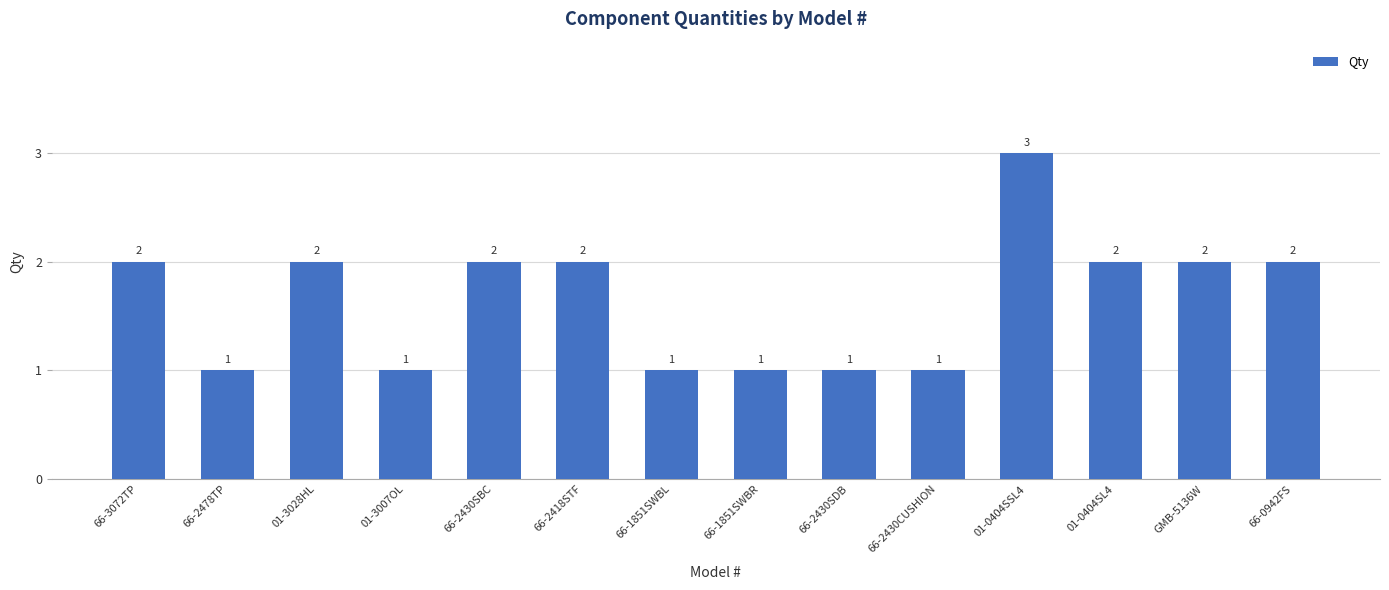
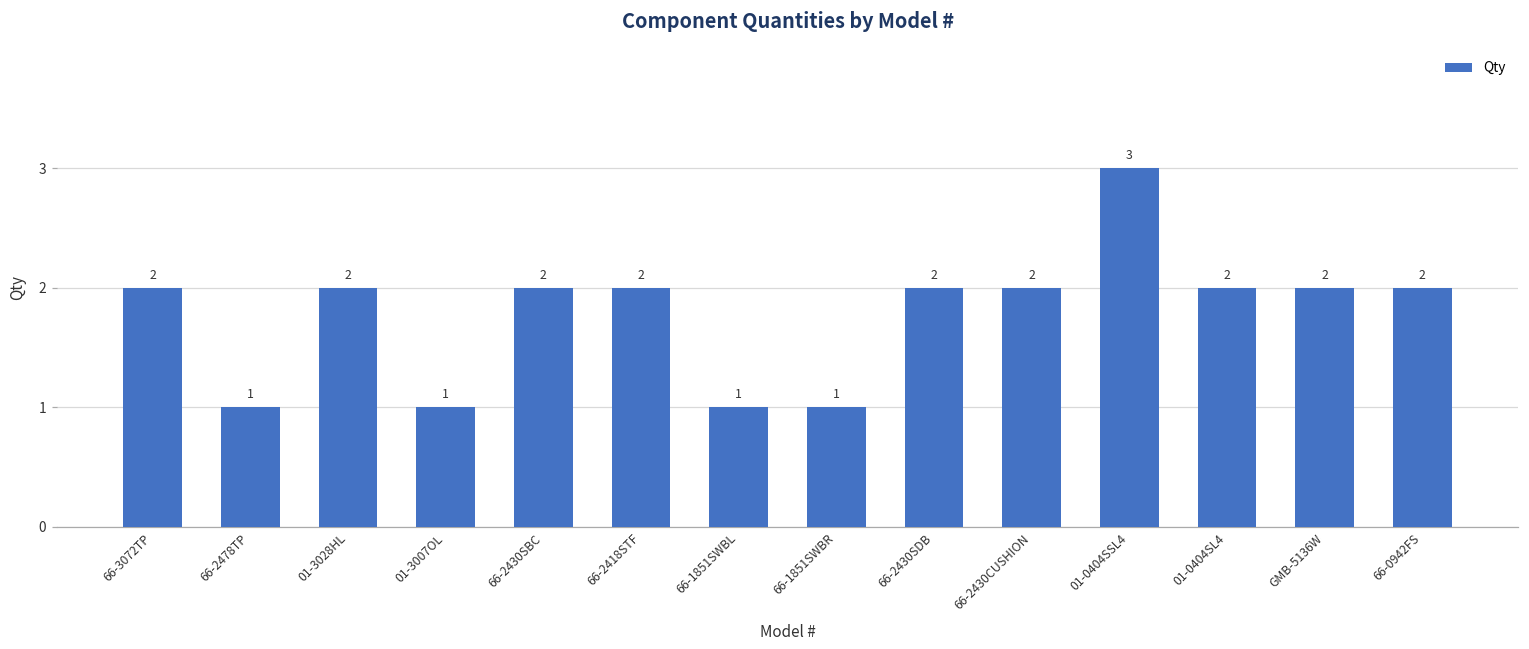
  {
    "66-3072TP": 2,
    "66-2478TP": 1,
    "01-3028HL": 2,
    "01-3007OL": 1,
    "66-2430SBC": 2,
    "66-2418STF": 2,
    "66-1851SWBL": 1,
    "66-1851SWBR": 1,
-   "66-2430SDB": 1,
-   "66-2430CUSHION": 1,
+   "66-2430SDB": 2,
+   "66-2430CUSHION": 2,
    "01-0404SSL4": 3,
    "01-0404SL4": 2,
    "GMB-5136W": 2,
    "66-0942FS": 2
  }
